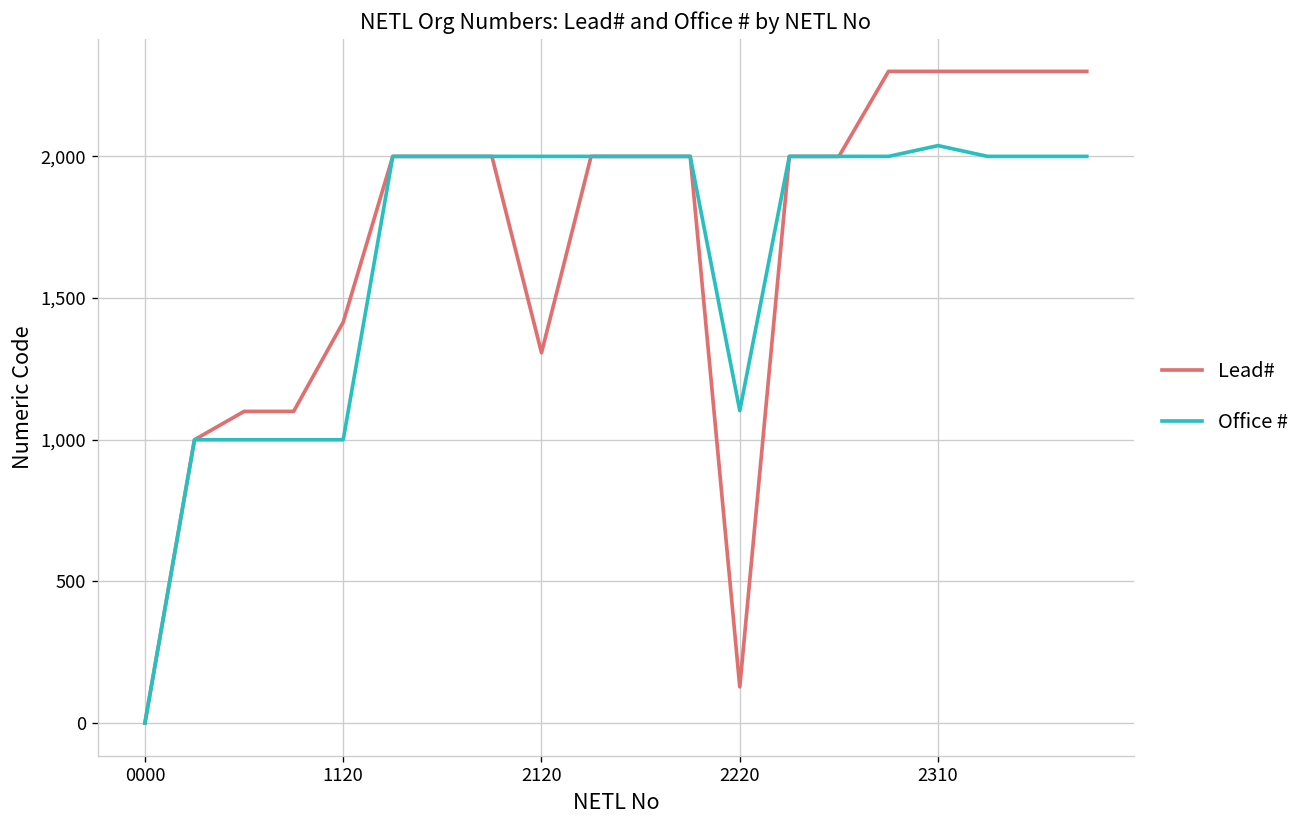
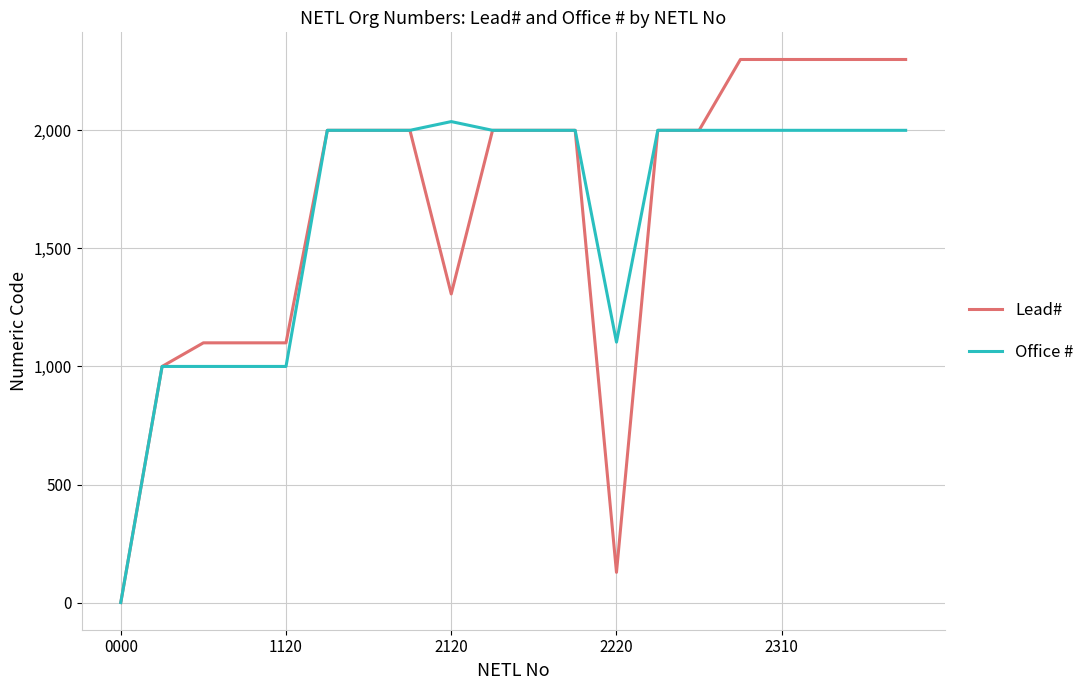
  {
    "Lead#": {
-     "1120": "1,420",
+     "1120": "1,100",
      "2120": "1,310",
      "2220": "130",
      "2310": "2,300"
    },
    "Office #": {
      "1120": "1,000",
-     "2120": "2,000",
+     "2120": "2,040",
      "2220": "1,100",
-     "2310": "2,040"
+     "2310": "2,000"
    }
  }
